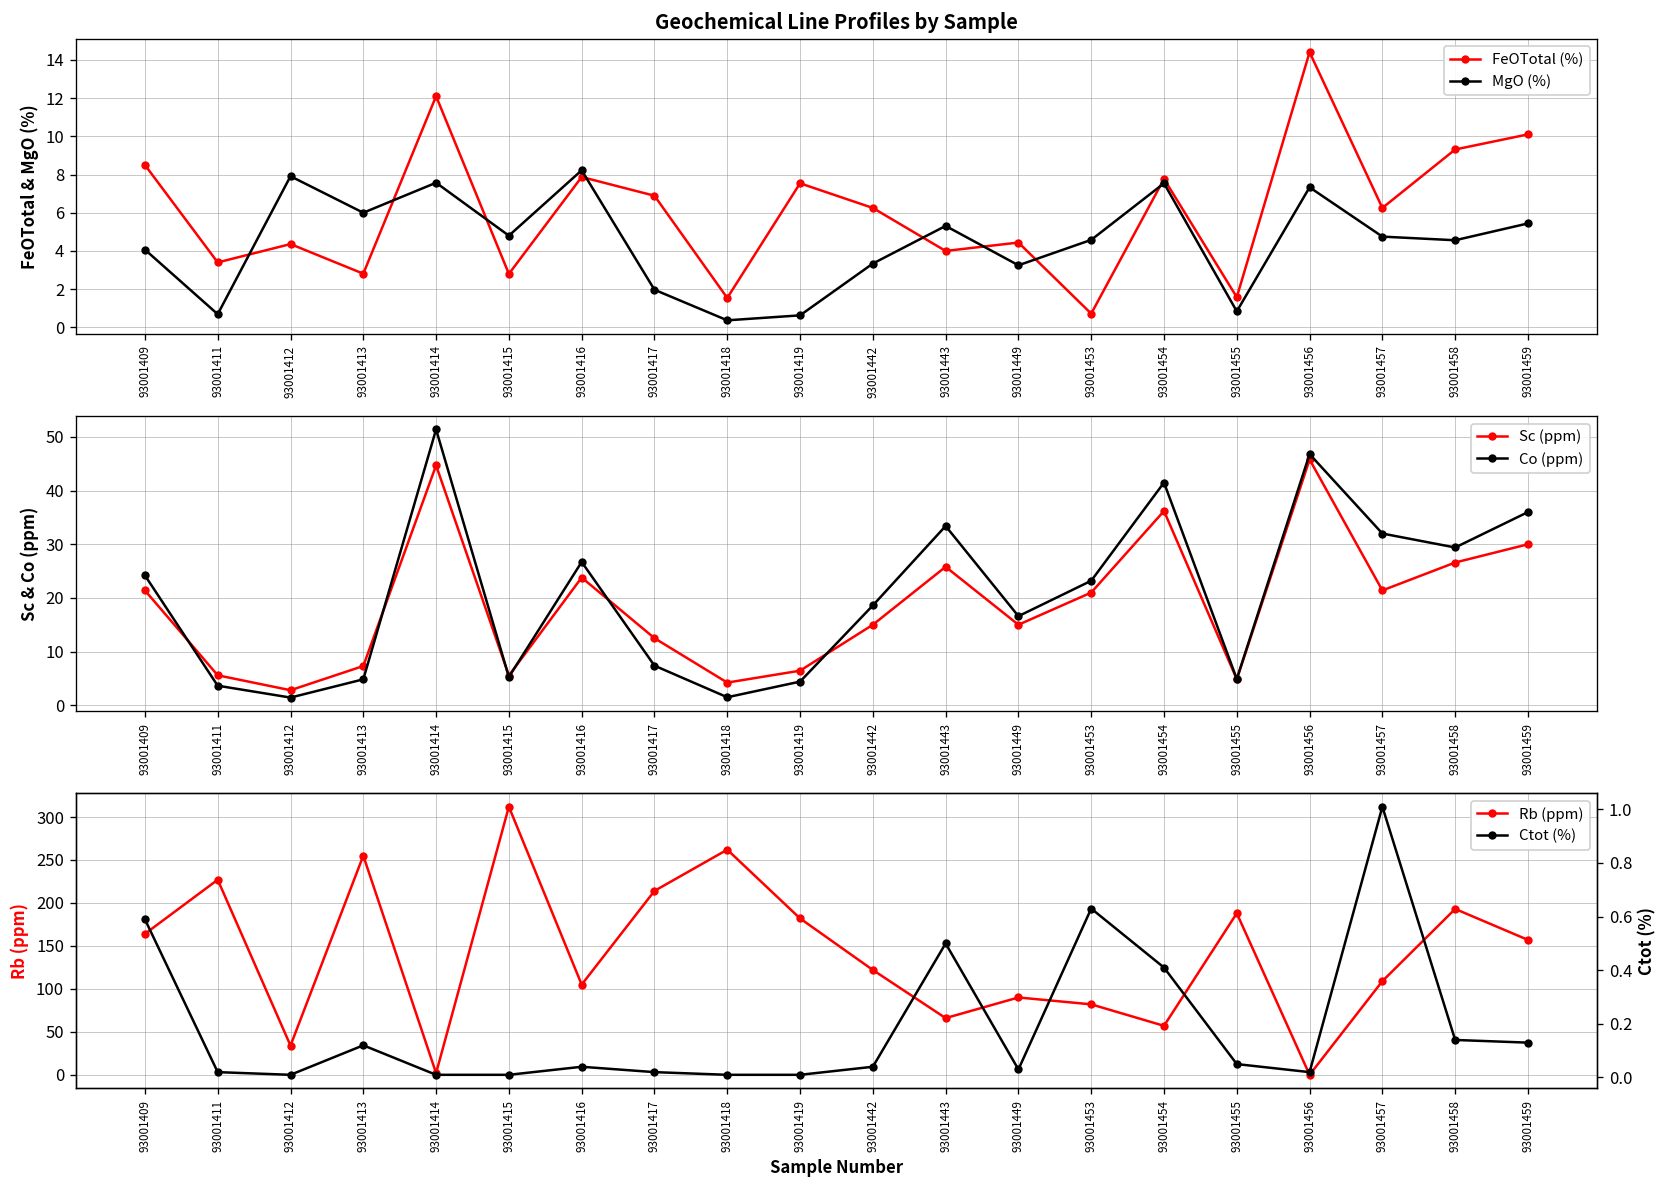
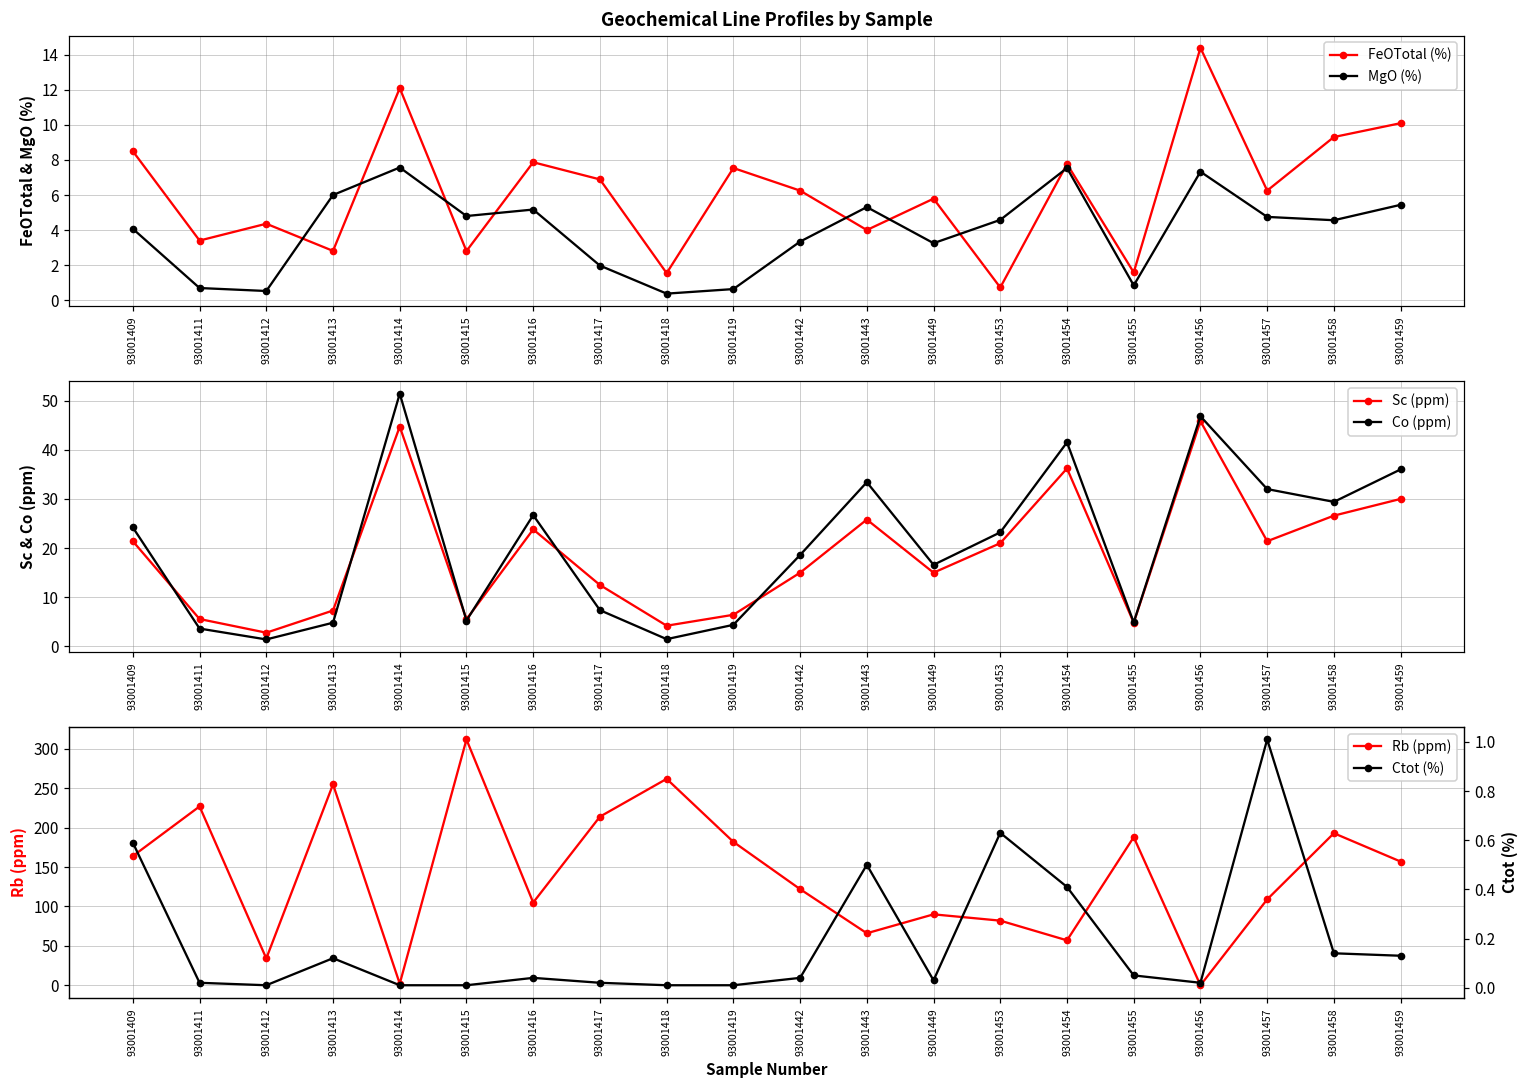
  {
    "Geochemical Line Profiles by Sample": {
      "FeOTotal (%)": {
        "93001409": 8.5,
        "93001411": 3.4,
        "93001412": 4.4,
        "93001413": 2.8,
        "93001414": 12.1,
        "93001415": 2.8,
        "93001416": 7.9,
        "93001417": 6.9,
        "93001418": 1.5,
        "93001419": 7.5,
        "93001442": 6.3,
        "93001443": 4.0,
-       "93001449": 4.4,
+       "93001449": 5.8,
        "93001453": 0.7,
        "93001454": 7.8,
        "93001455": 1.6,
        "93001456": 14.4,
        "93001457": 6.3,
        "93001458": 9.3,
        "93001459": 10.1
      },
      "MgO (%)": {
        "93001409": 4.1,
        "93001411": 0.7,
-       "93001412": 7.9,
+       "93001412": 0.5,
        "93001413": 6.0,
        "93001414": 7.6,
        "93001415": 4.8,
-       "93001416": 8.2,
+       "93001416": 5.2,
        "93001417": 2.0,
        "93001418": 0.4,
        "93001419": 0.6,
        "93001442": 3.3,
        "93001443": 5.3,
        "93001449": 3.3,
        "93001453": 4.6,
        "93001454": 7.5,
        "93001455": 0.8,
        "93001456": 7.3,
        "93001457": 4.8,
        "93001458": 4.6,
        "93001459": 5.4
      }
    }
  }
